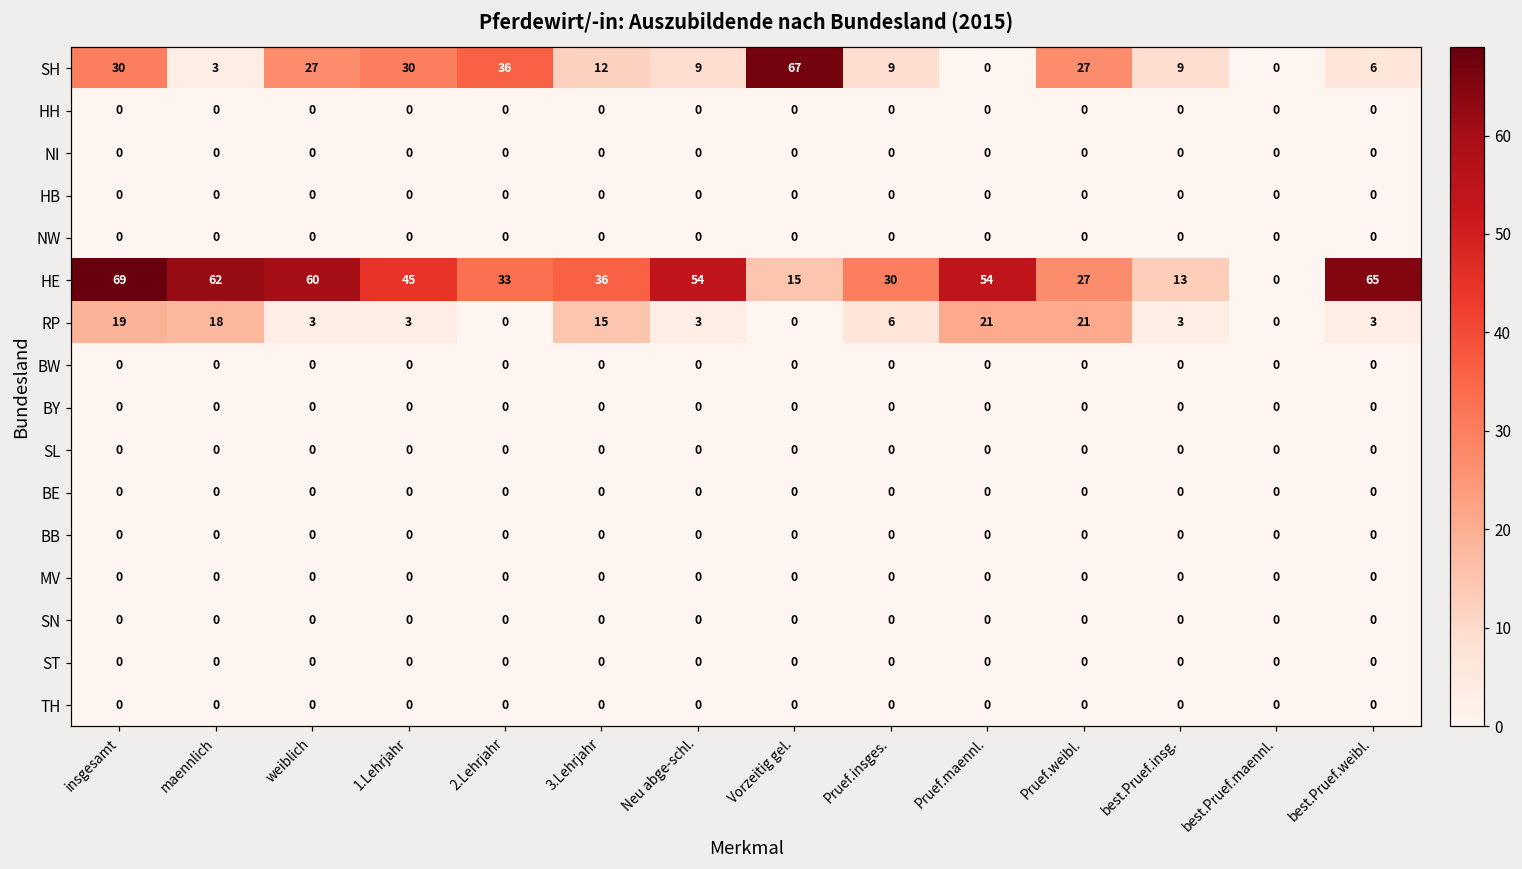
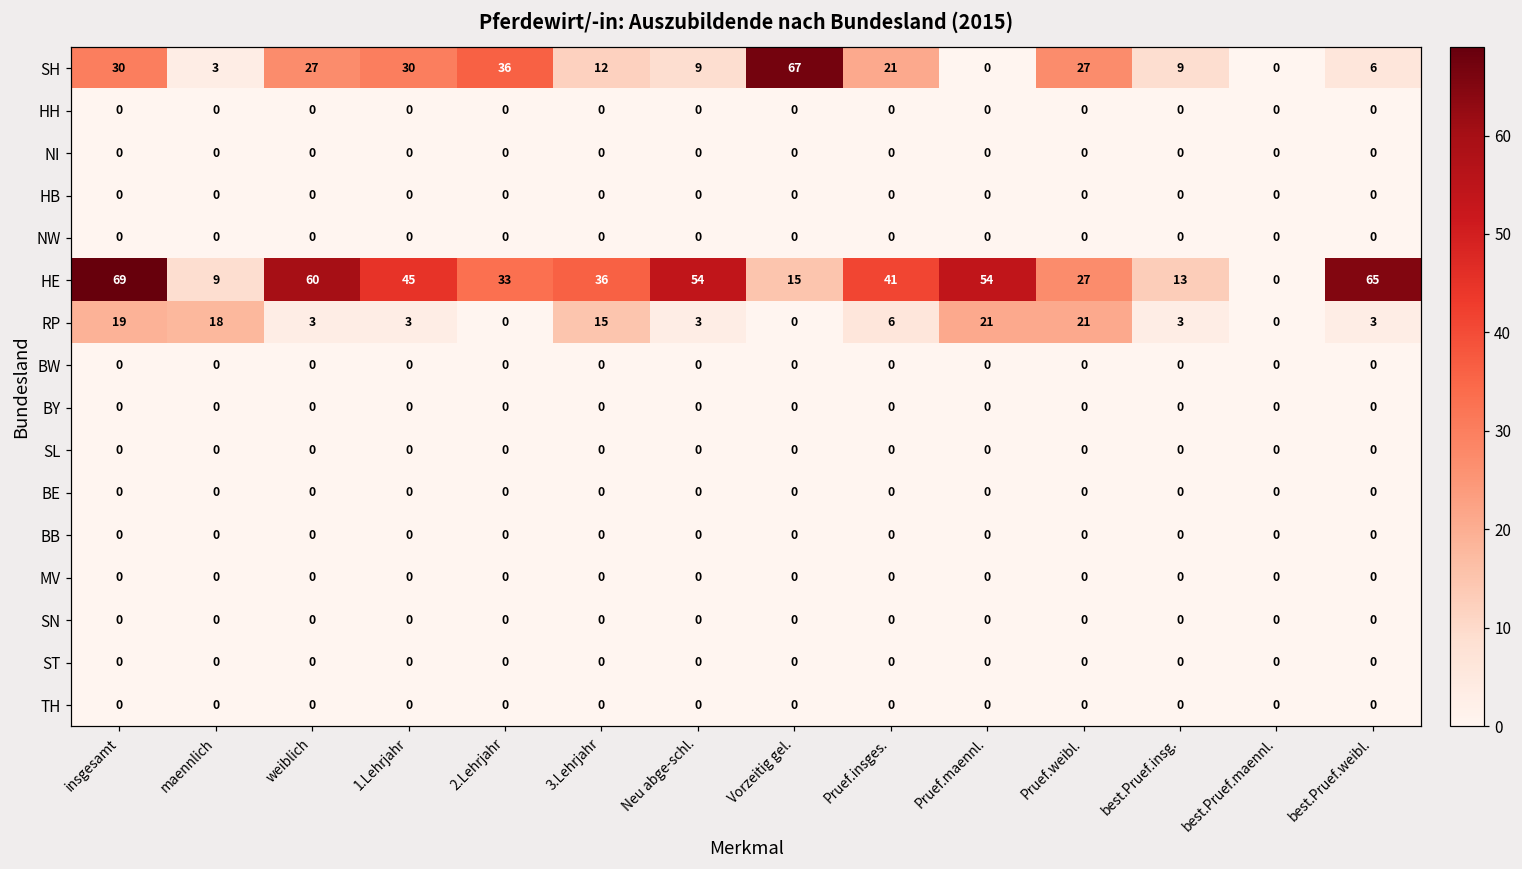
  {
    "SH": {
      "insgesamt": 30,
      "maennlich": 3,
      "weiblich": 27,
      "1.Lehrjahr": 30,
      "2.Lehrjahr": 36,
      "3.Lehrjahr": 12,
      "Neu abge-schl.": 9,
      "Vorzeitig gel.": 67,
-     "Pruef.insges.": 9,
+     "Pruef.insges.": 21,
      "Pruef.maennl.": 0,
      "Pruef.weibl.": 27,
      "best.Pruef.insg.": 9,
      "best.Pruef.maennl.": 0,
      "best.Pruef.weibl.": 6
    },
    "HE": {
      "insgesamt": 69,
-     "maennlich": 62,
+     "maennlich": 9,
      "weiblich": 60,
      "1.Lehrjahr": 45,
      "2.Lehrjahr": 33,
      "3.Lehrjahr": 36,
      "Neu abge-schl.": 54,
      "Vorzeitig gel.": 15,
-     "Pruef.insges.": 30,
+     "Pruef.insges.": 41,
      "Pruef.maennl.": 54,
      "Pruef.weibl.": 27,
      "best.Pruef.insg.": 13,
      "best.Pruef.maennl.": 0,
      "best.Pruef.weibl.": 65
    }
  }
